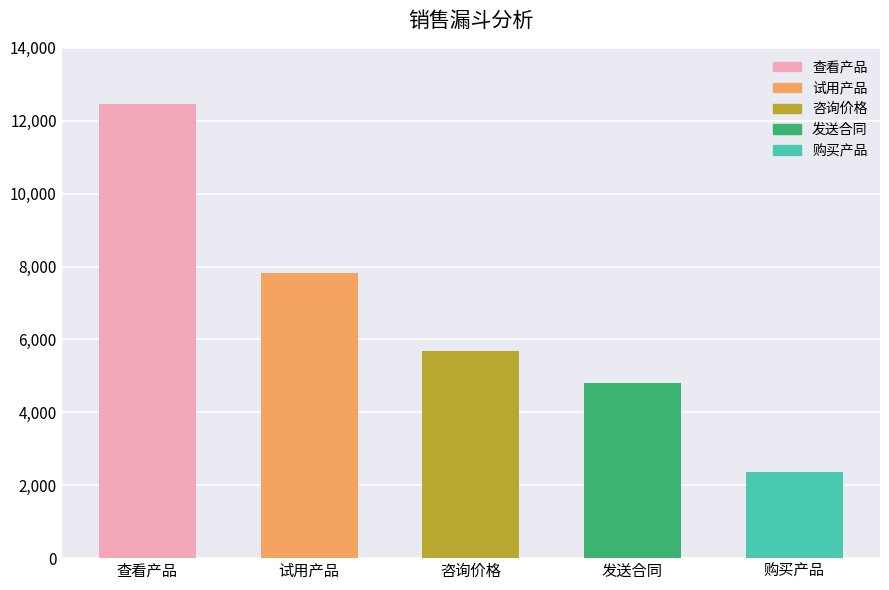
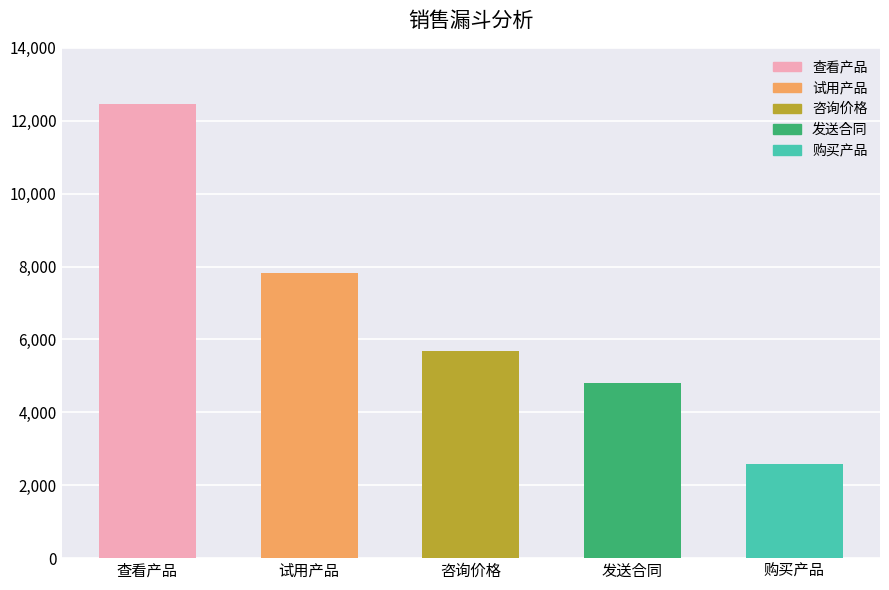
  {
    "查看产品": "12,500",
    "试用产品": "7,800",
    "咨询价格": "5,700",
    "发送合同": "4,800",
-   "购买产品": "2,400"
+   "购买产品": "2,600"
  }
